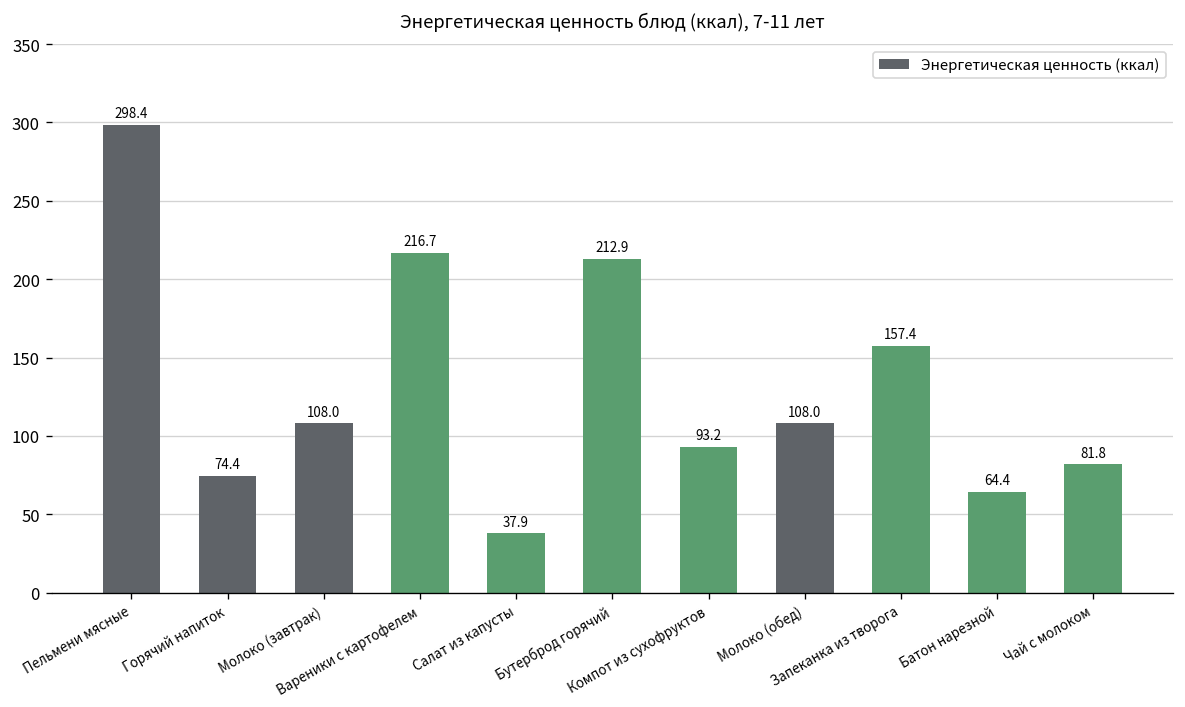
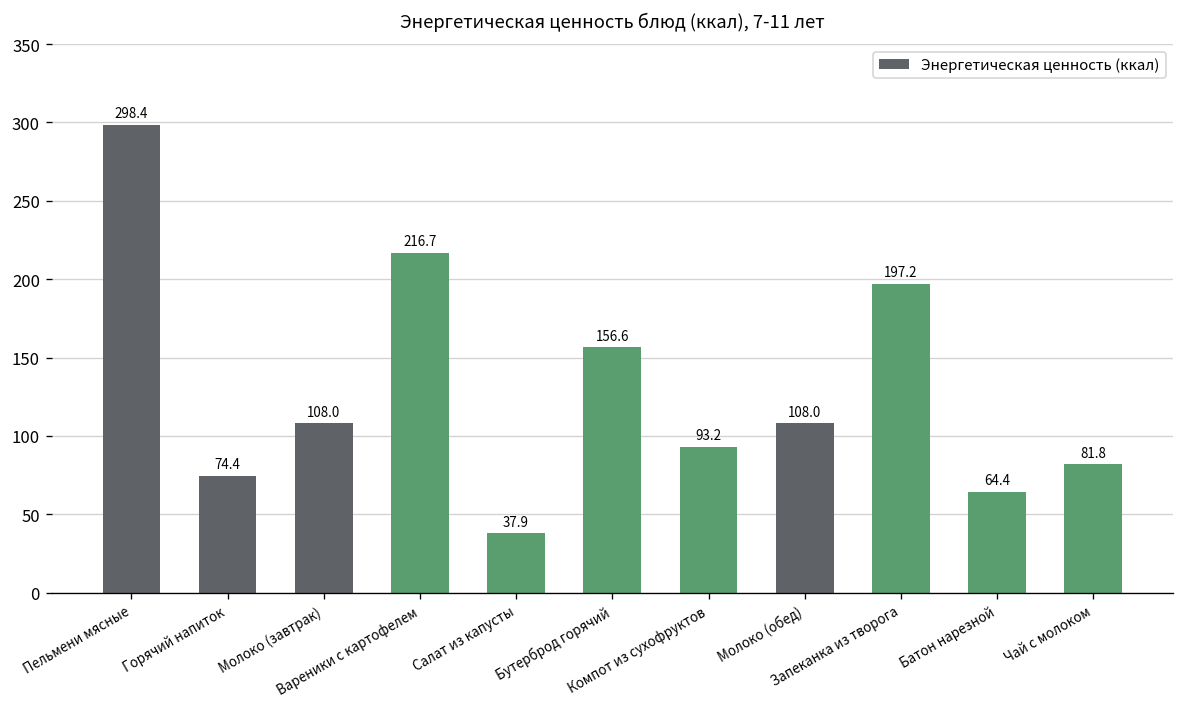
  {
    "Пельмени мясные": 298.4,
    "Горячий напиток": 74.4,
    "Молоко (завтрак)": 108.0,
    "Вареники с картофелем": 216.7,
    "Салат из капусты": 37.9,
-   "Бутерброд горячий": 212.9,
+   "Бутерброд горячий": 156.6,
    "Компот из сухофруктов": 93.2,
    "Молоко (обед)": 108.0,
-   "Запеканка из творога": 157.4,
+   "Запеканка из творога": 197.2,
    "Батон нарезной": 64.4,
    "Чай с молоком": 81.8
  }
